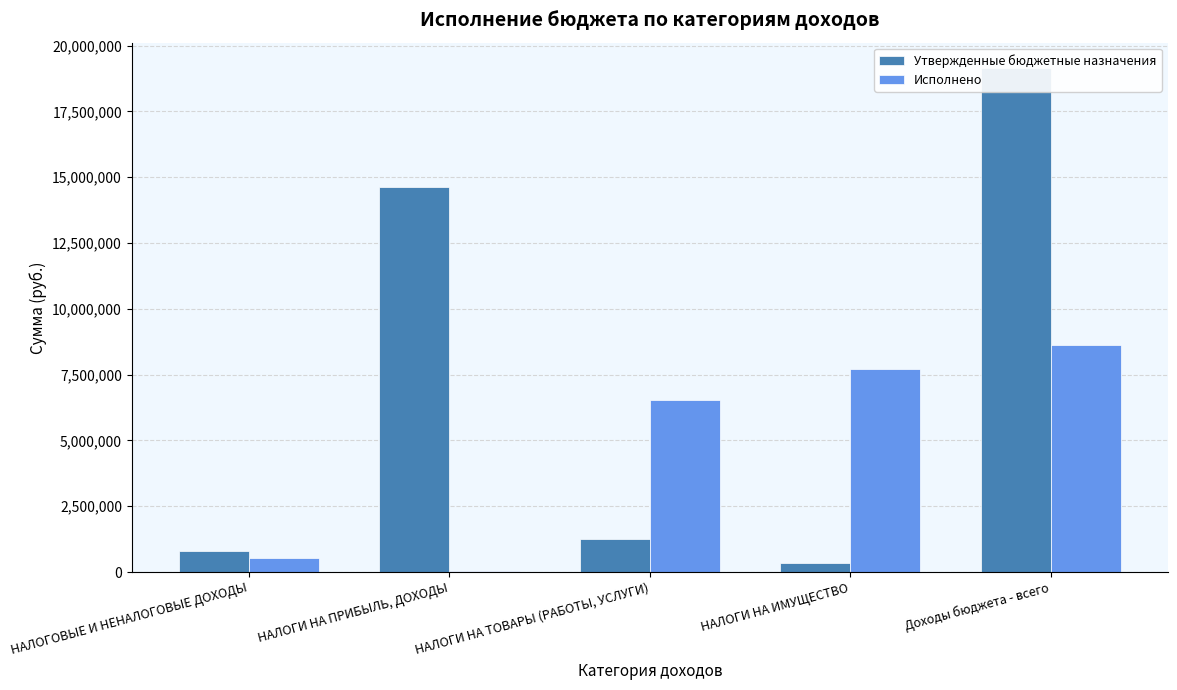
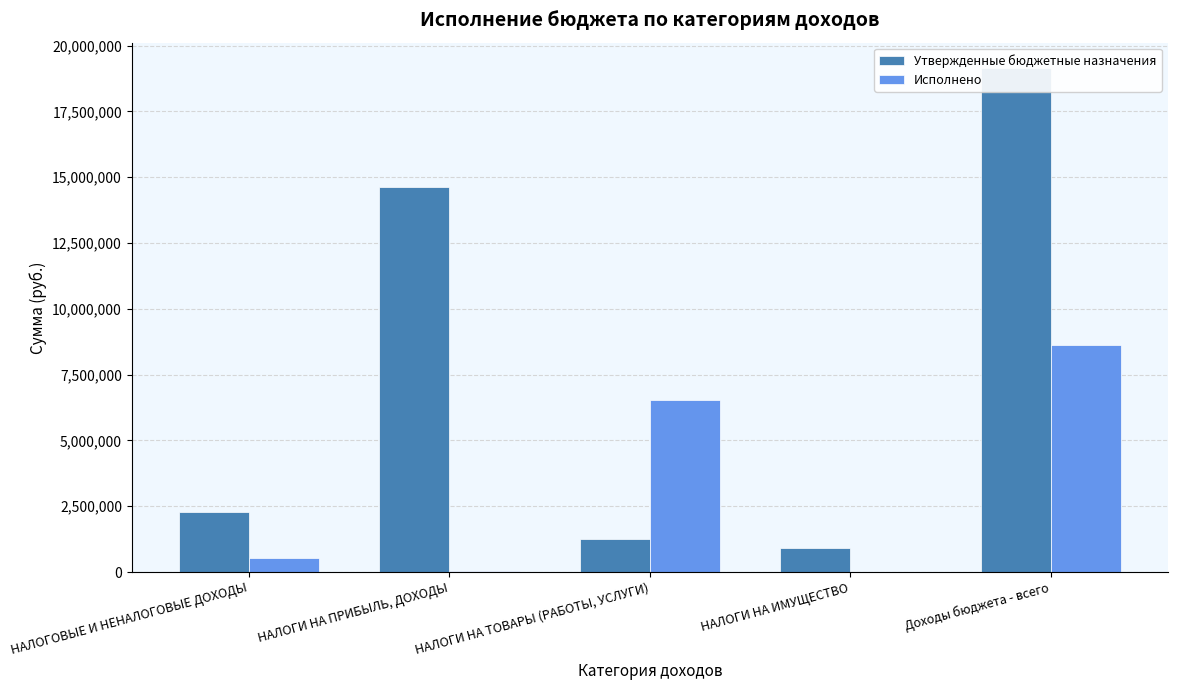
  {
    "Утвержденные бюджетные назначения": {
-     "НАЛОГОВЫЕ И НЕНАЛОГОВЫЕ ДОХОДЫ": "800,000",
+     "НАЛОГОВЫЕ И НЕНАЛОГОВЫЕ ДОХОДЫ": "2,300,000",
      "НАЛОГИ НА ПРИБЫЛЬ, ДОХОДЫ": "14,600,000",
      "НАЛОГИ НА ТОВАРЫ (РАБОТЫ, УСЛУГИ)": "1,300,000",
-     "НАЛОГИ НА ИМУЩЕСТВО": "300,000"
+     "НАЛОГИ НА ИМУЩЕСТВО": "900,000"
    },
    "Исполнено": {
      "НАЛОГОВЫЕ И НЕНАЛОГОВЫЕ ДОХОДЫ": "500,000",
      "НАЛОГИ НА ТОВАРЫ (РАБОТЫ, УСЛУГИ)": "6,500,000",
-     "НАЛОГИ НА ИМУЩЕСТВО": "7,700,000",
+     "НАЛОГИ НА ИМУЩЕСТВО": "0",
      "Доходы бюджета - всего": "8,600,000"
    }
  }
